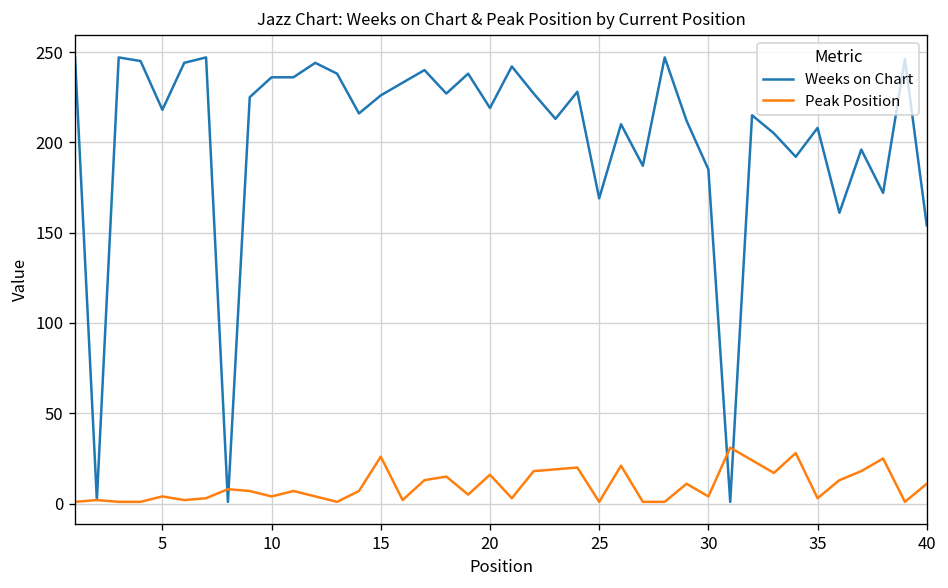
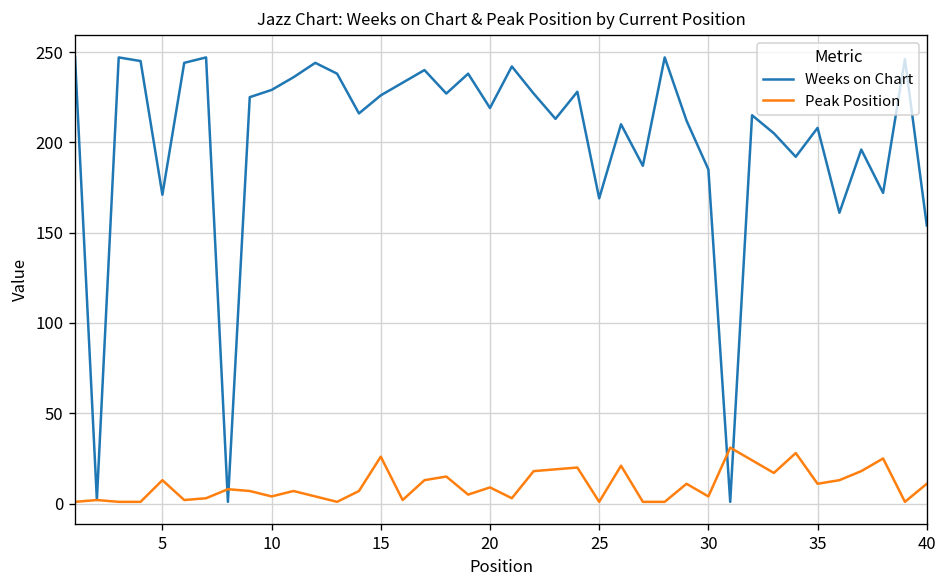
  {
    "Weeks on Chart": {
-     "5": 218,
-     "10": 236,
+     "5": 171,
+     "10": 229,
      "15": 226,
      "20": 219,
      "25": 169,
      "30": 185,
      "35": 208,
      "40": 154
    },
    "Peak Position": {
-     "5": 4,
+     "5": 13,
      "10": 4,
      "15": 26,
-     "20": 16,
+     "20": 9,
      "25": 1,
      "30": 4,
-     "35": 3,
+     "35": 11,
      "40": 11
    }
  }
